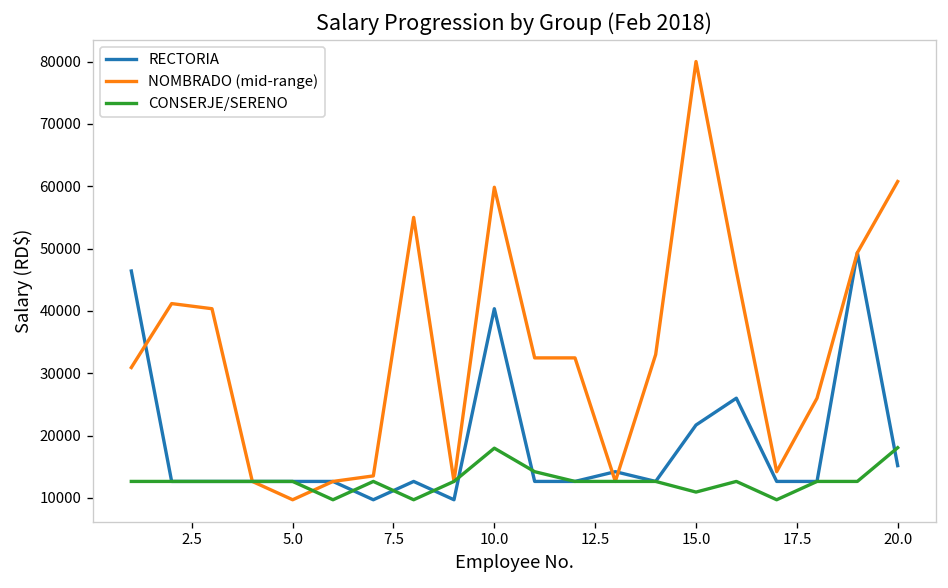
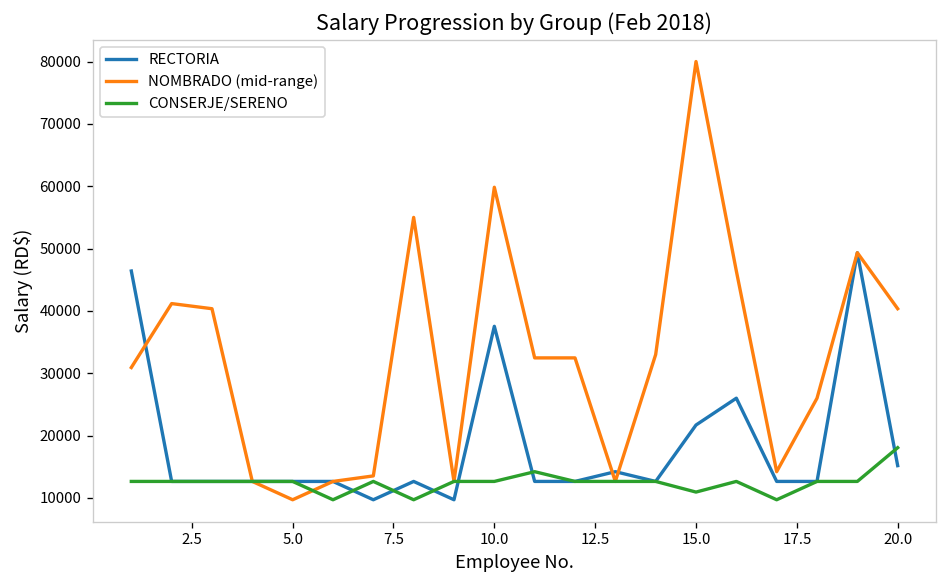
  {
    "RECTORIA": {
-     "10.0": 40000,
+     "10.0": 38000,
      "15.0": 22000,
      "20.0": 15000
    },
    "NOMBRADO (mid-range)": {
      "5.0": 10000,
      "10.0": 60000,
      "15.0": 80000,
-     "20.0": 61000
+     "20.0": 40000
    },
    "CONSERJE/SERENO": {
-     "10.0": 18000,
+     "10.0": 13000,
      "15.0": 11000,
      "20.0": 18000
    }
  }
